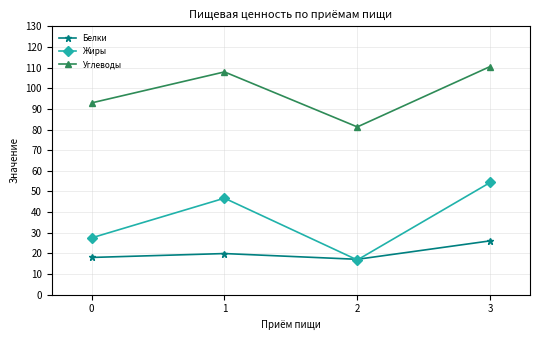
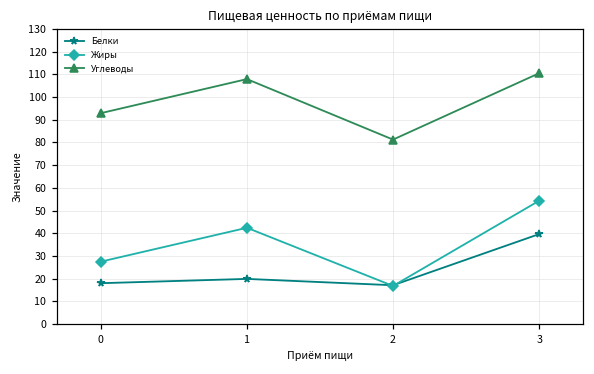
  {
    "Белки": {
      "0": 18,
      "1": 20,
-     "3": 26
+     "3": 40
    },
    "Жиры": {
      "0": 28,
-     "1": 47,
+     "1": 42,
      "3": 54
    },
    "Углеводы": {
      "0": 93,
      "1": 108,
      "2": 81,
      "3": 111
    }
  }
